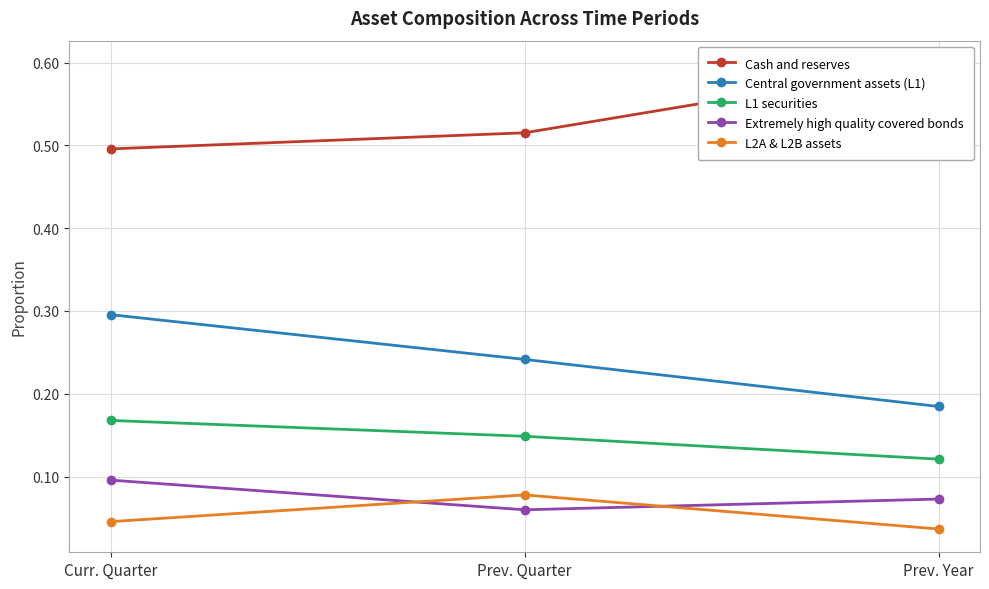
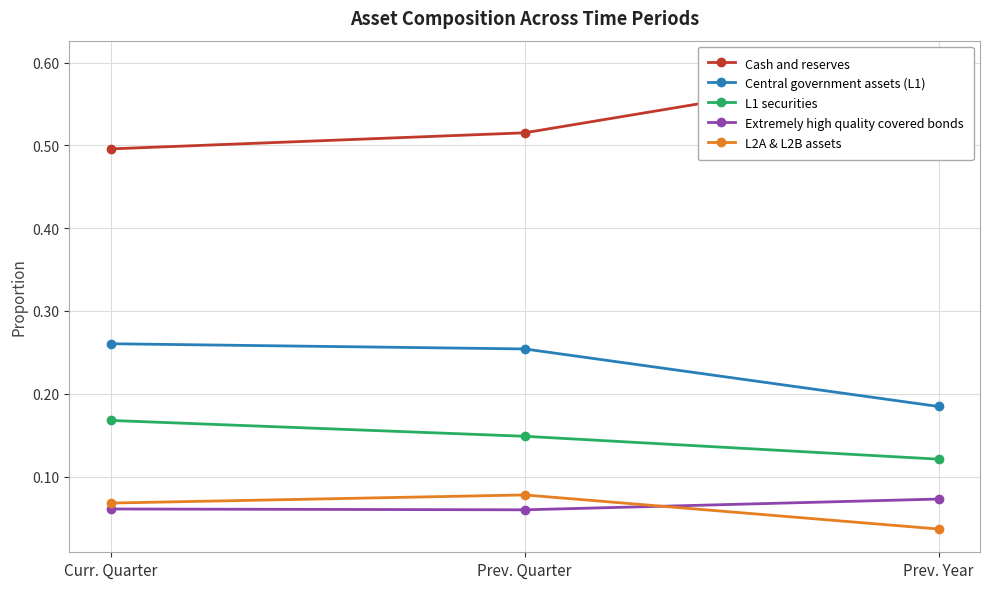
  {
    "Cash and reserves": {
      "Curr. Quarter": 0.50,
      "Prev. Quarter": 0.52
    },
    "Central government assets (L1)": {
-     "Curr. Quarter": 0.30,
-     "Prev. Quarter": 0.24,
+     "Curr. Quarter": 0.26,
+     "Prev. Quarter": 0.25,
      "Prev. Year": 0.18
    },
    "L1 securities": {
      "Curr. Quarter": 0.17,
      "Prev. Quarter": 0.15,
      "Prev. Year": 0.12
    },
    "Extremely high quality covered bonds": {
-     "Curr. Quarter": 0.10,
+     "Curr. Quarter": 0.06,
      "Prev. Quarter": 0.06,
      "Prev. Year": 0.07
    },
    "L2A & L2B assets": {
-     "Curr. Quarter": 0.05,
+     "Curr. Quarter": 0.07,
      "Prev. Quarter": 0.08,
      "Prev. Year": 0.04
    }
  }
